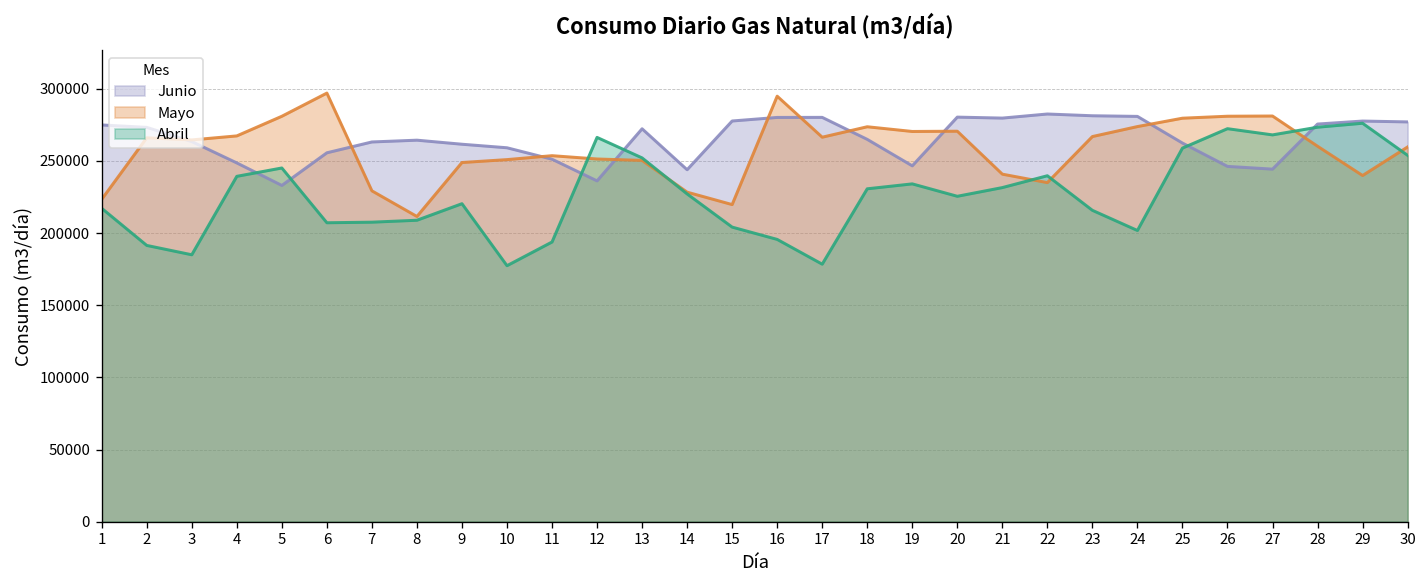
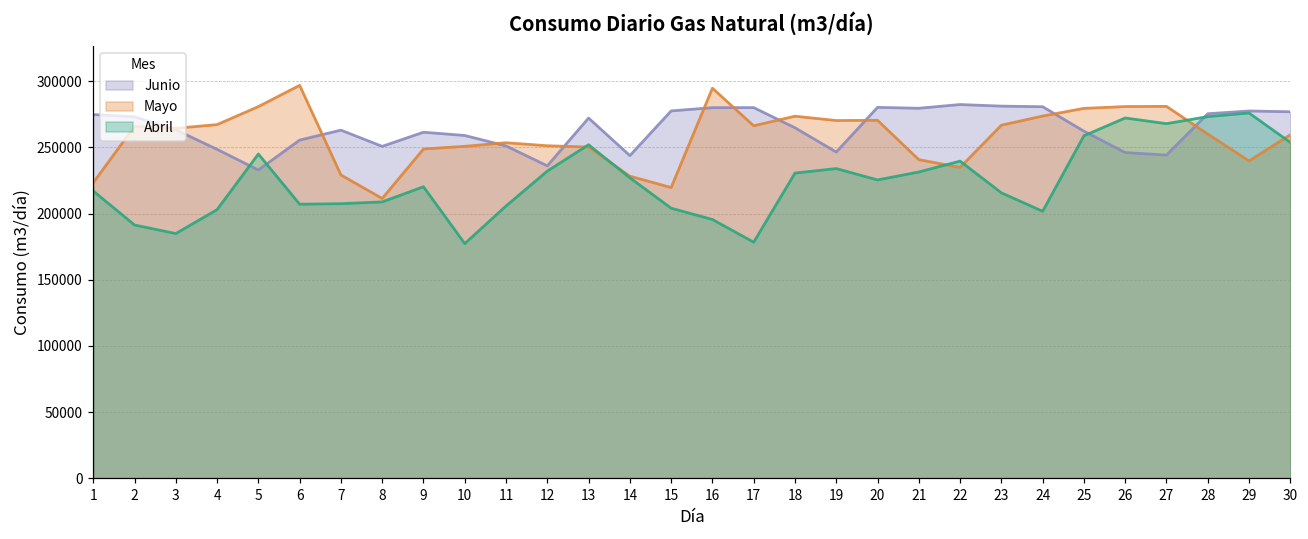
  {
    "Junio": {
      "1": 275000,
      "4": 249000,
      "5": 233000,
      "6": 256000,
      "7": 263000,
-     "8": 264000,
+     "8": 251000,
      "9": 262000,
      "10": 259000,
      "11": 251000,
      "12": 236000,
      "13": 272000,
      "14": 244000,
      "15": 278000,
      "16": 280000,
      "17": 280000,
      "18": 265000,
      "19": 247000,
      "20": 280000,
      "21": 280000,
      "22": 282000,
      "23": 281000,
      "24": 281000,
      "25": 262000,
      "26": 246000,
      "27": 244000,
      "28": 275000,
      "30": 277000
    },
    "Mayo": {
      "1": 223000,
      "4": 267000,
      "5": 281000,
      "6": 297000,
      "7": 229000,
      "8": 211000,
      "9": 249000,
      "10": 251000,
      "11": 254000,
      "12": 251000,
      "15": 220000,
      "16": 295000,
      "17": 266000,
      "18": 274000,
      "19": 270000,
      "20": 271000,
      "21": 241000,
      "22": 235000,
      "23": 267000,
      "24": 274000,
      "25": 280000,
      "26": 281000,
      "27": 281000,
      "28": 260000,
      "29": 240000,
      "30": 260000
    },
    "Abril": {
      "1": 217000,
      "2": 191000,
      "3": 185000,
-     "4": 239000,
+     "4": 203000,
      "5": 245000,
      "6": 207000,
      "7": 208000,
      "8": 209000,
      "9": 220000,
      "10": 177000,
-     "11": 194000,
-     "12": 266000,
+     "11": 206000,
+     "12": 232000,
      "15": 204000,
      "16": 196000,
      "17": 178000,
      "18": 231000,
      "19": 234000,
      "20": 225000,
      "21": 231000,
      "22": 240000,
      "23": 216000,
      "24": 202000,
      "25": 259000,
      "26": 272000,
      "27": 268000,
      "28": 273000,
      "30": 254000
    }
  }
